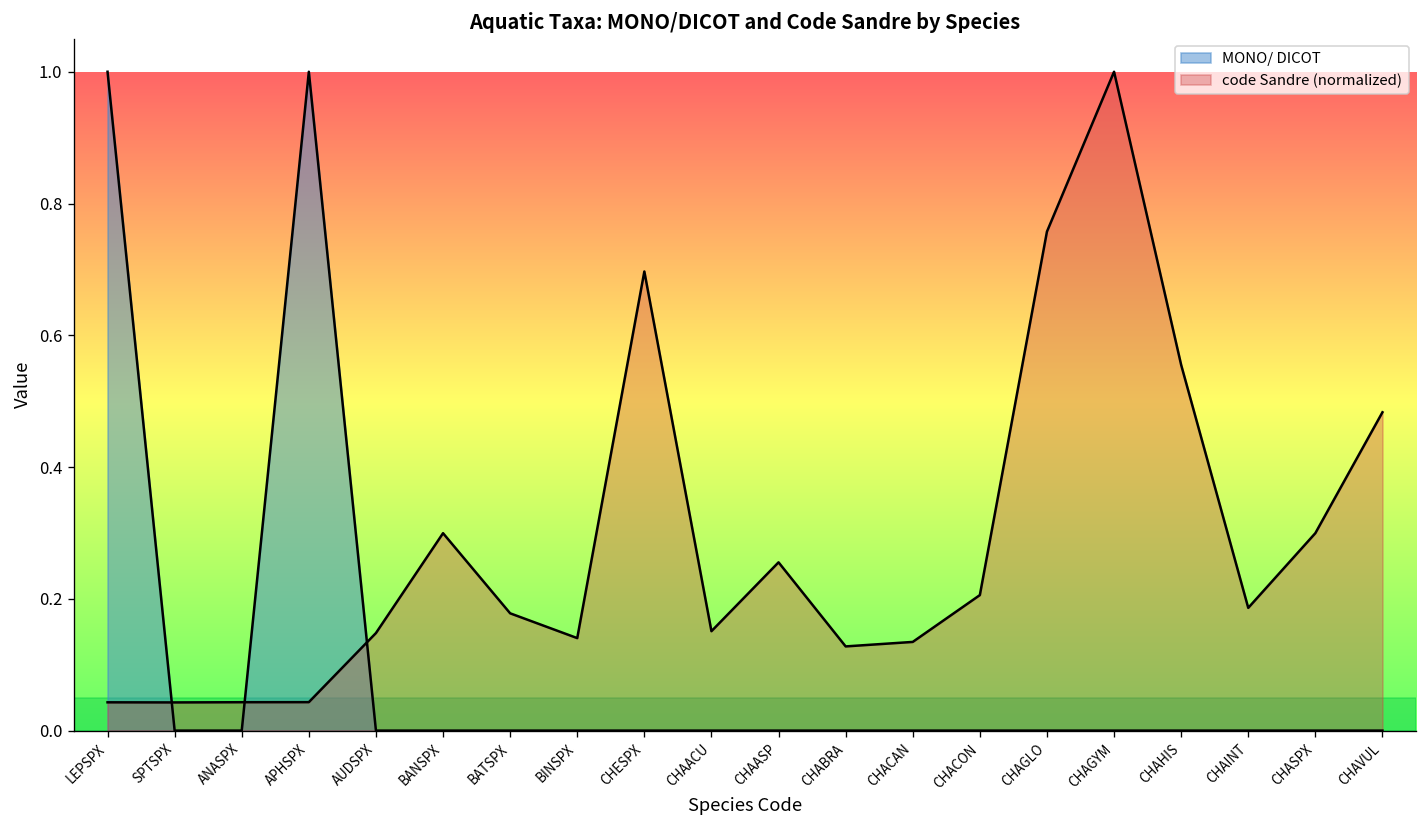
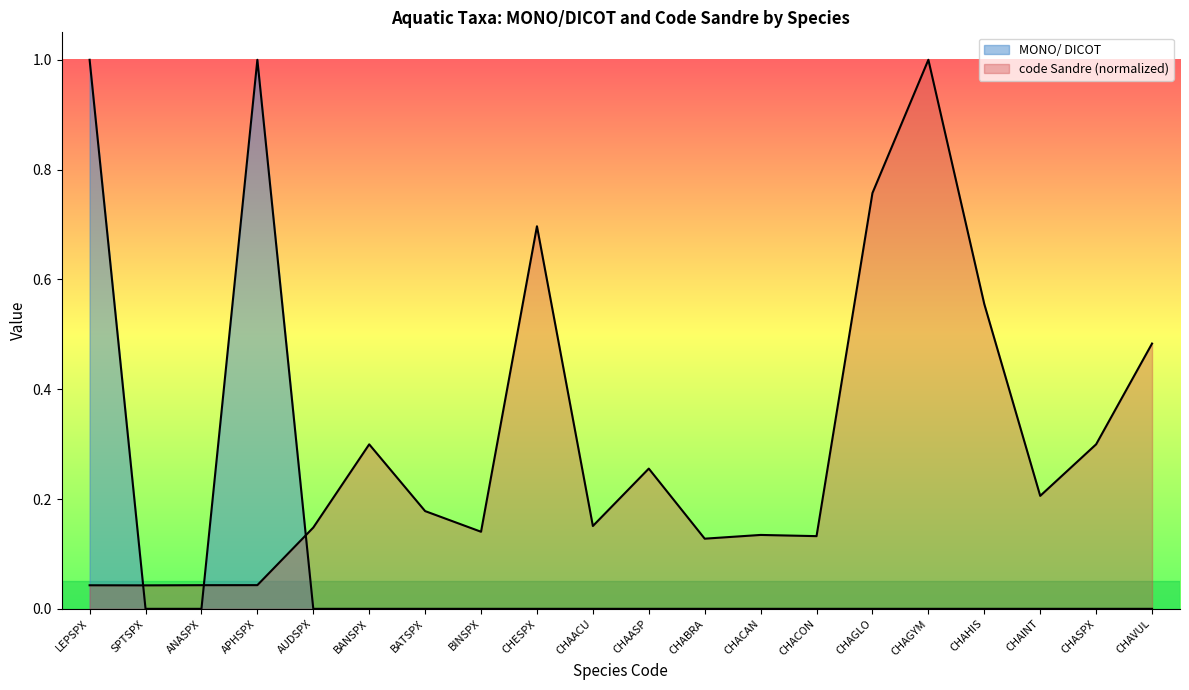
  {
    "MONO/ DICOT": {
      "LEPSPX": 1.00,
      "SPTSPX": 0.00,
      "ANASPX": 0.00,
      "APHSPX": 1.00,
      "AUDSPX": 0.00,
      "BANSPX": 0.00,
      "BATSPX": 0.00,
      "BINSPX": 0.00,
      "CHESPX": 0.00,
      "CHAACU": 0.00,
      "CHAASP": 0.00,
      "CHABRA": 0.00,
      "CHACAN": 0.00,
      "CHACON": 0.00,
      "CHAGLO": 0.00,
      "CHAGYM": 0.00,
      "CHAHIS": 0.00,
      "CHAINT": 0.00,
      "CHASPX": 0.00,
      "CHAVUL": 0.00
    },
    "code Sandre (normalized)": {
      "LEPSPX": 0.04,
      "SPTSPX": 0.04,
      "ANASPX": 0.04,
      "APHSPX": 0.04,
      "AUDSPX": 0.15,
      "BANSPX": 0.30,
      "BATSPX": 0.18,
      "BINSPX": 0.14,
      "CHESPX": 0.70,
      "CHAACU": 0.15,
      "CHAASP": 0.26,
      "CHABRA": 0.13,
      "CHACAN": 0.13,
-     "CHACON": 0.21,
+     "CHACON": 0.13,
      "CHAGLO": 0.76,
      "CHAGYM": 1.00,
      "CHAHIS": 0.56,
-     "CHAINT": 0.19,
+     "CHAINT": 0.21,
      "CHASPX": 0.30,
      "CHAVUL": 0.48
    }
  }
